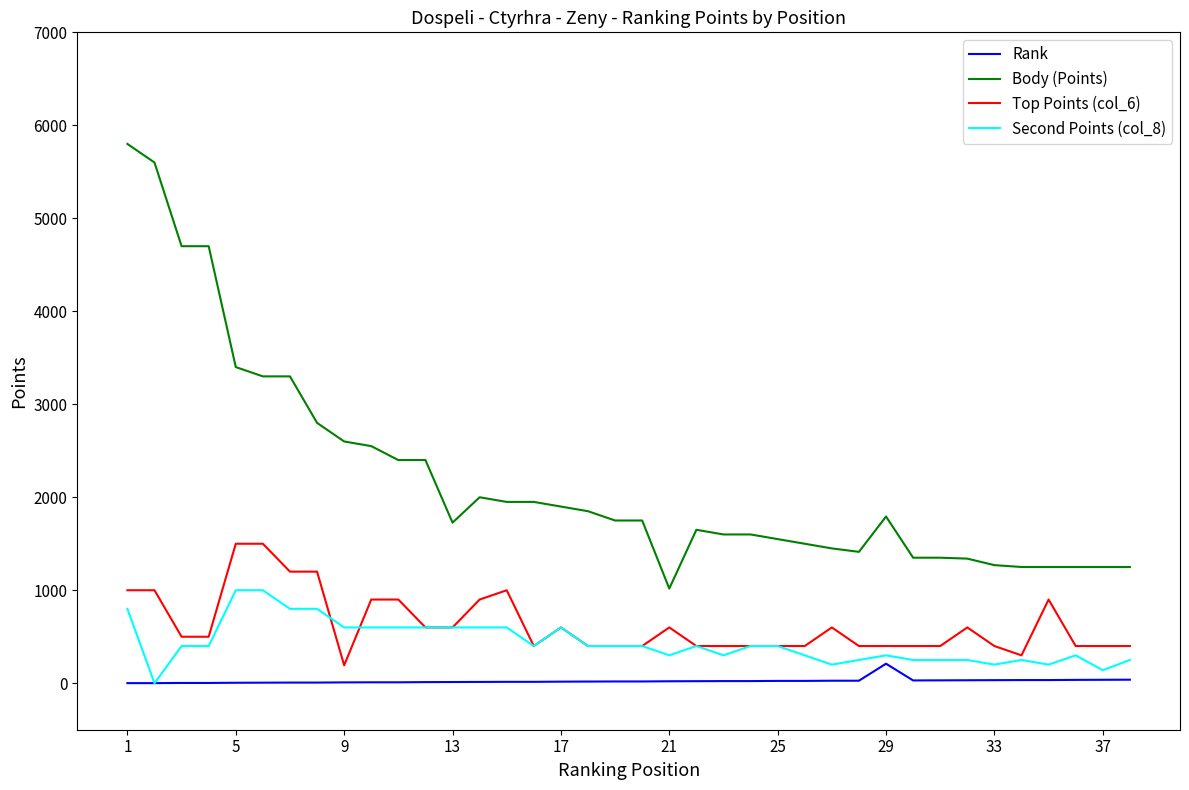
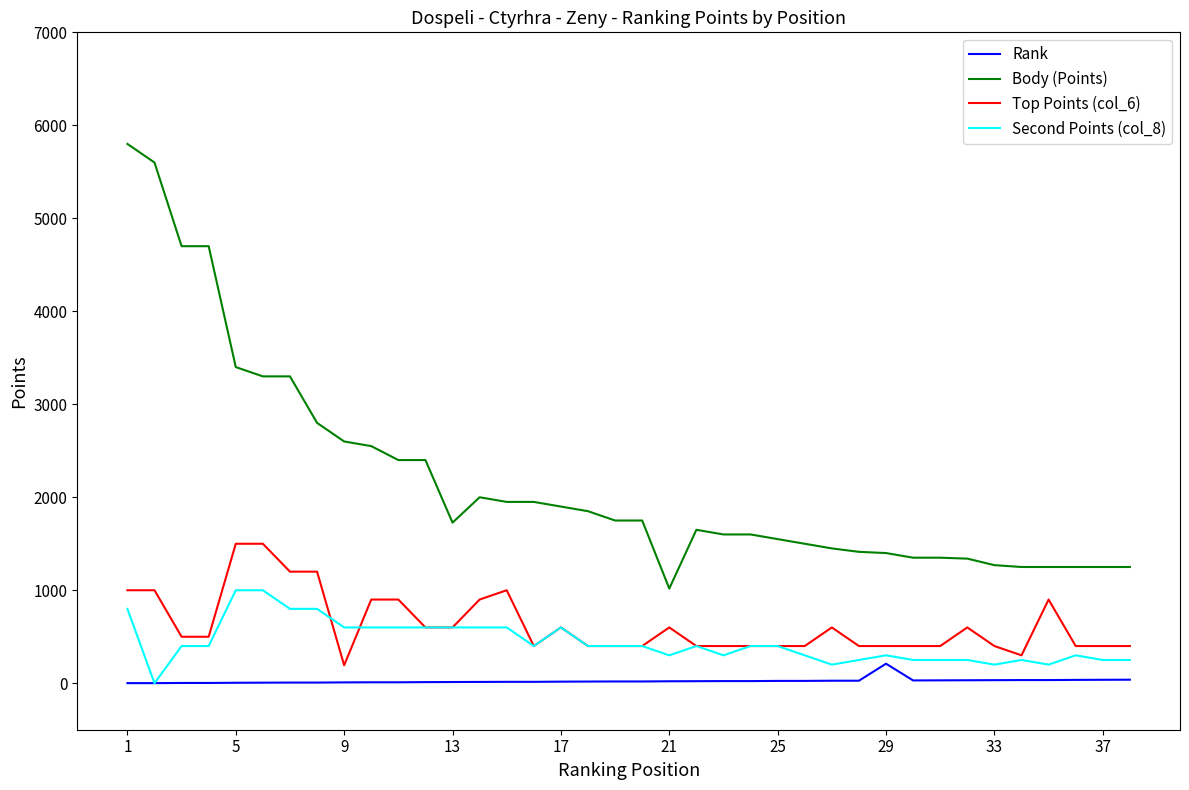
  {
    "Rank": {
      "5": 0,
      "9": 0,
      "13": 0,
      "17": 0,
      "21": 0,
      "29": 200,
      "33": 0,
      "37": 0
    },
    "Body (Points)": {
      "5": 3400,
      "9": 2600,
      "13": 1700,
      "17": 1900,
      "21": 1000,
-     "29": 1800,
+     "29": 1400,
      "33": 1300,
      "37": 1300
    },
    "Top Points (col_6)": {
      "5": 1500,
      "9": 200,
      "21": 600,
      "29": 400,
      "33": 400,
      "37": 400
    },
    "Second Points (col_8)": {
      "5": 1000,
      "9": 600,
      "21": 300,
      "29": 300,
      "33": 200,
-     "37": 100
+     "37": 300
    }
  }
